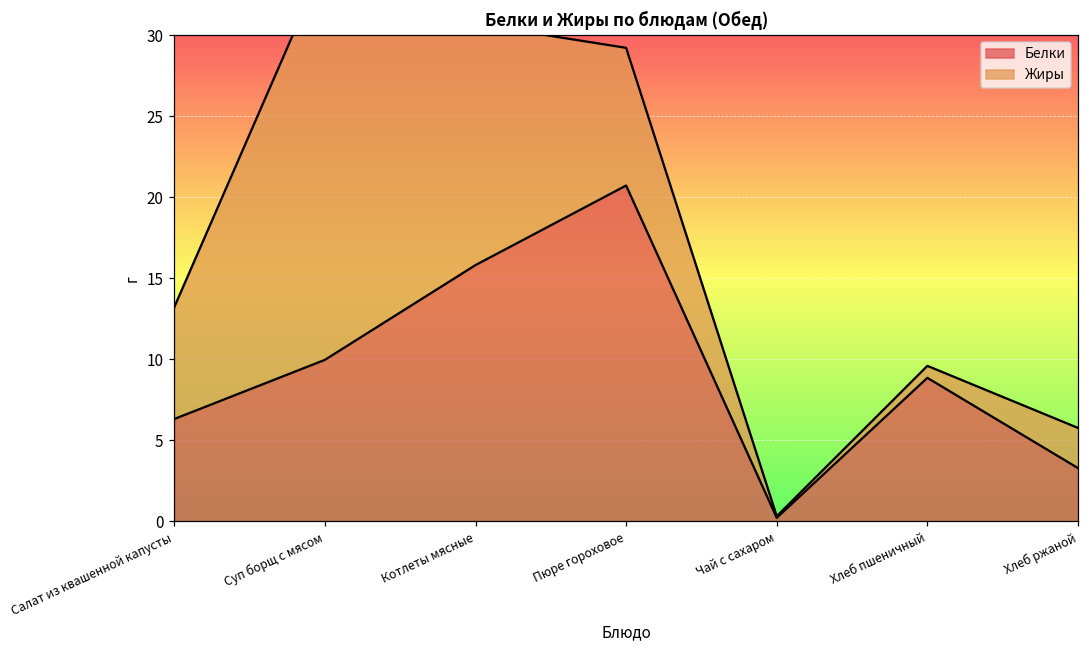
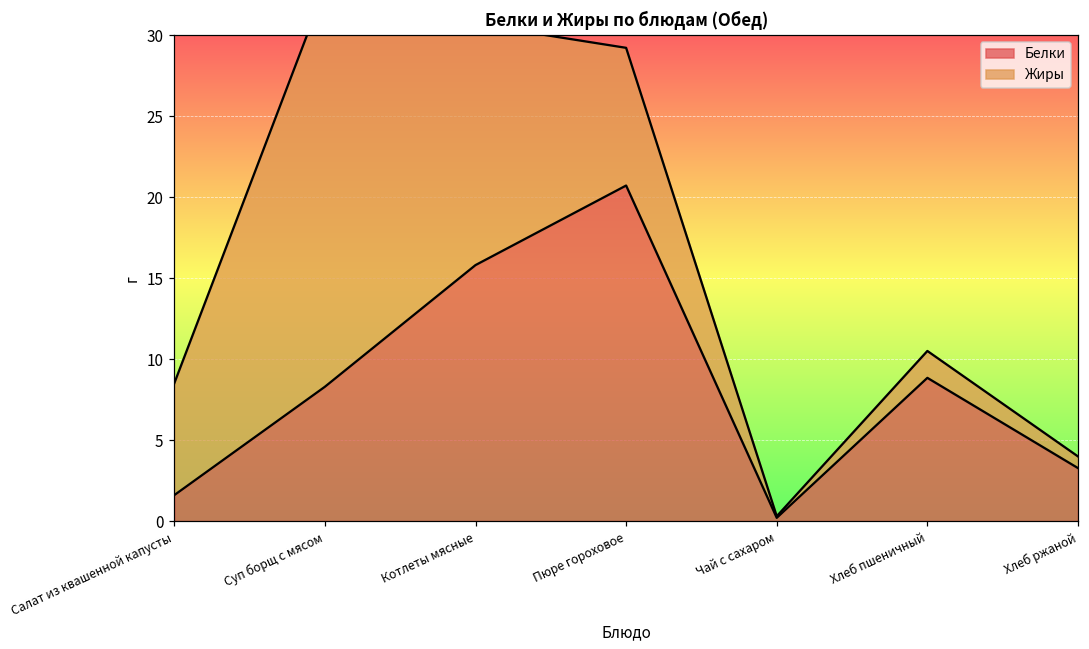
  {
    "Белки": {
-     "Салат из квашенной капусты": 6.3,
-     "Суп борщ с мясом": 10.0,
+     "Салат из квашенной капусты": 1.6,
+     "Суп борщ с мясом": 8.3,
      "Котлеты мясные": 15.8,
      "Пюре гороховое": 20.7,
      "Хлеб пшеничный": 8.8,
      "Хлеб ржаной": 3.3
    },
    "Жиры": {
      "Салат из квашенной капусты": 6.9,
      "Пюре гороховое": 8.5,
-     "Хлеб пшеничный": 0.7,
-     "Хлеб ржаной": 2.5
+     "Хлеб пшеничный": 1.7,
+     "Хлеб ржаной": 0.7
    }
  }
